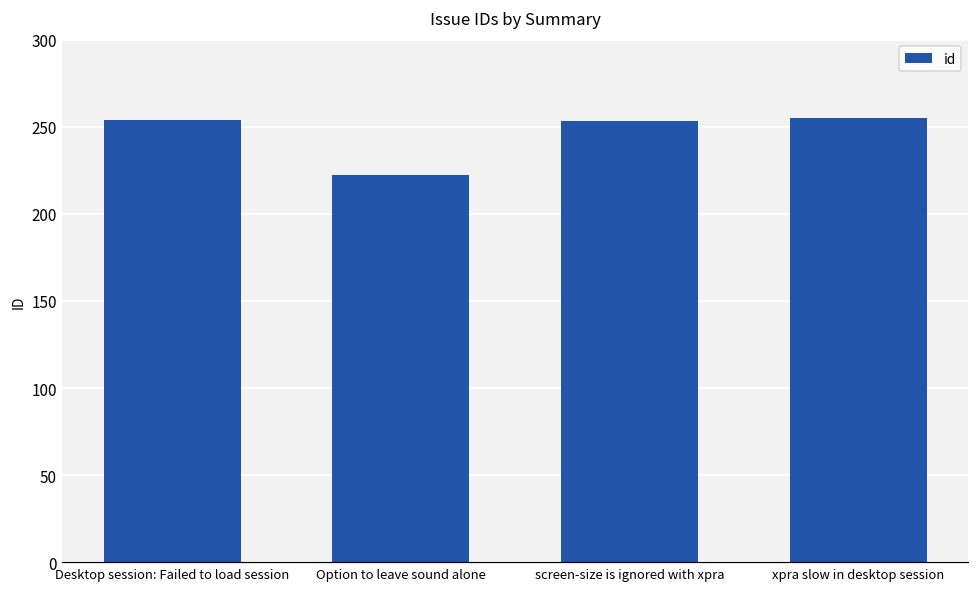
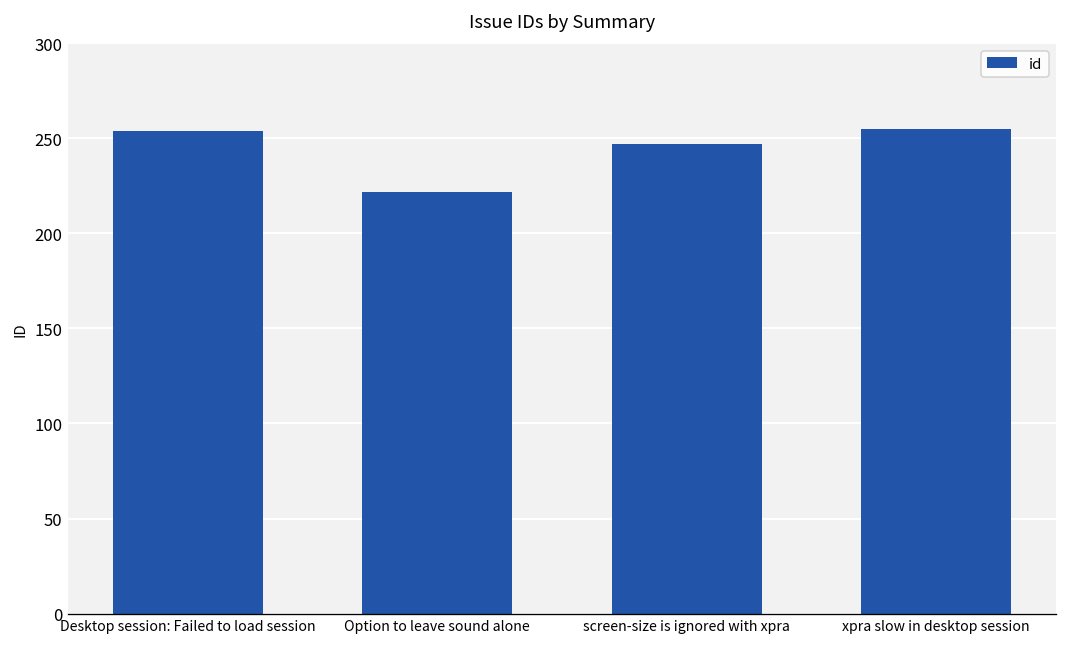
  {
    "Desktop session: Failed to load session": 254,
    "Option to leave sound alone": 222,
-   "screen-size is ignored with xpra": 253,
+   "screen-size is ignored with xpra": 247,
    "xpra slow in desktop session": 255
  }
